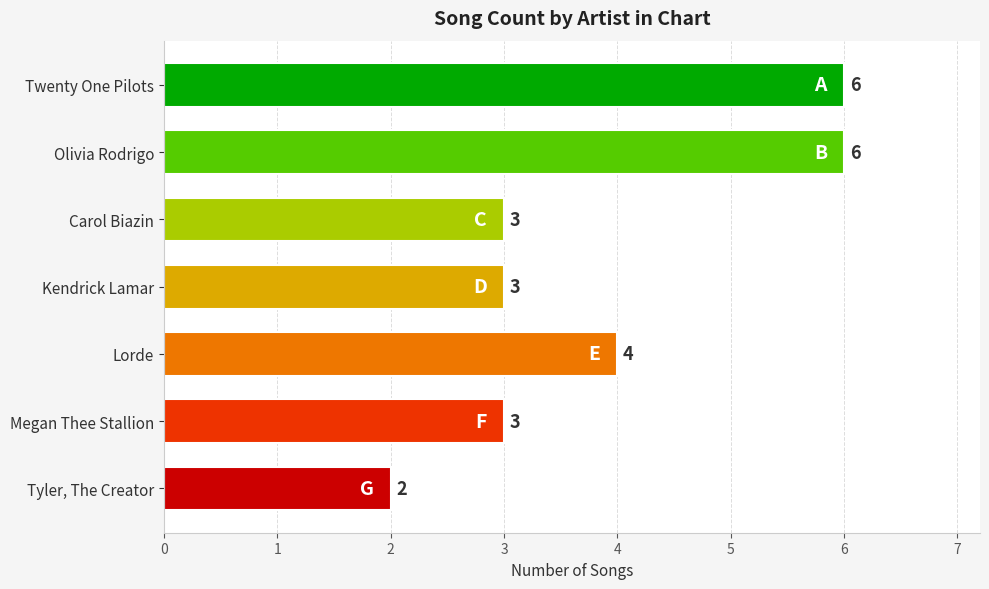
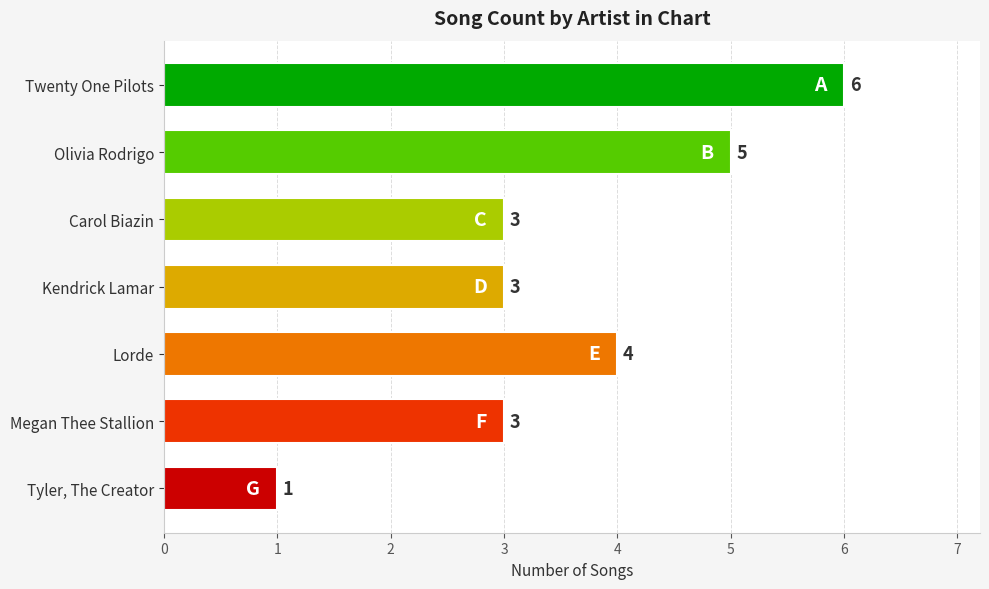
  {
    "Twenty One Pilots": 6,
-   "Olivia Rodrigo": 6,
+   "Olivia Rodrigo": 5,
    "Carol Biazin": 3,
    "Kendrick Lamar": 3,
    "Lorde": 4,
    "Megan Thee Stallion": 3,
-   "Tyler, The Creator": 2
+   "Tyler, The Creator": 1
  }
